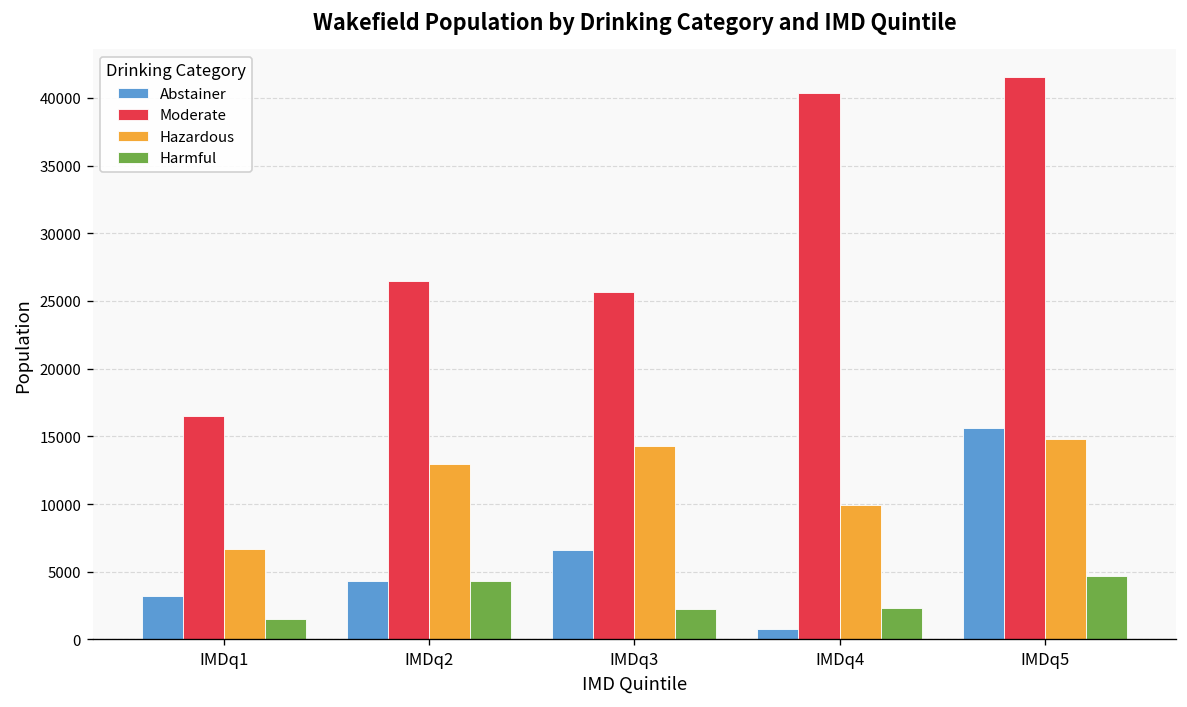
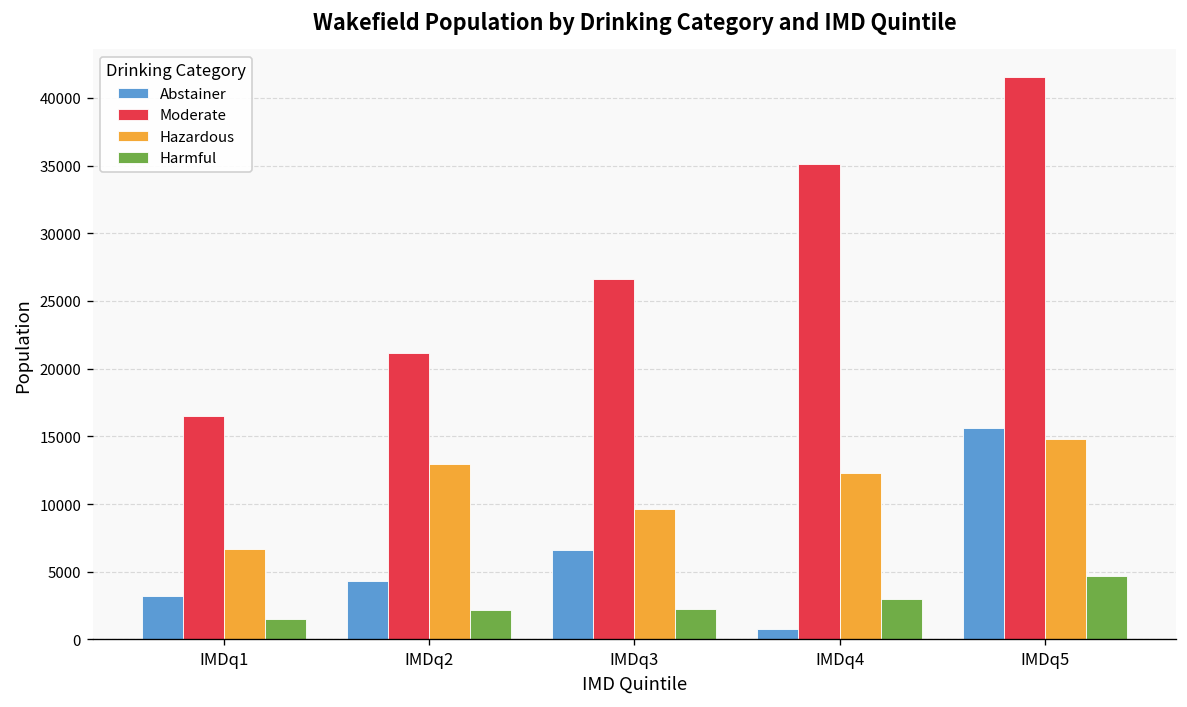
  {
    "Abstainer": {
      "IMDq1": 3200,
      "IMDq2": 4300,
      "IMDq3": 6600,
      "IMDq4": 800,
      "IMDq5": 15600
    },
    "Moderate": {
      "IMDq1": 16500,
-     "IMDq2": 26500,
-     "IMDq3": 25700,
-     "IMDq4": 40300,
+     "IMDq2": 21100,
+     "IMDq3": 26700,
+     "IMDq4": 35100,
      "IMDq5": 41500
    },
    "Hazardous": {
      "IMDq1": 6700,
      "IMDq2": 13000,
-     "IMDq3": 14300,
-     "IMDq4": 10000,
+     "IMDq3": 9600,
+     "IMDq4": 12300,
      "IMDq5": 14800
    },
    "Harmful": {
      "IMDq1": 1500,
-     "IMDq2": 4300,
+     "IMDq2": 2200,
      "IMDq3": 2200,
-     "IMDq4": 2300,
+     "IMDq4": 3000,
      "IMDq5": 4700
    }
  }
